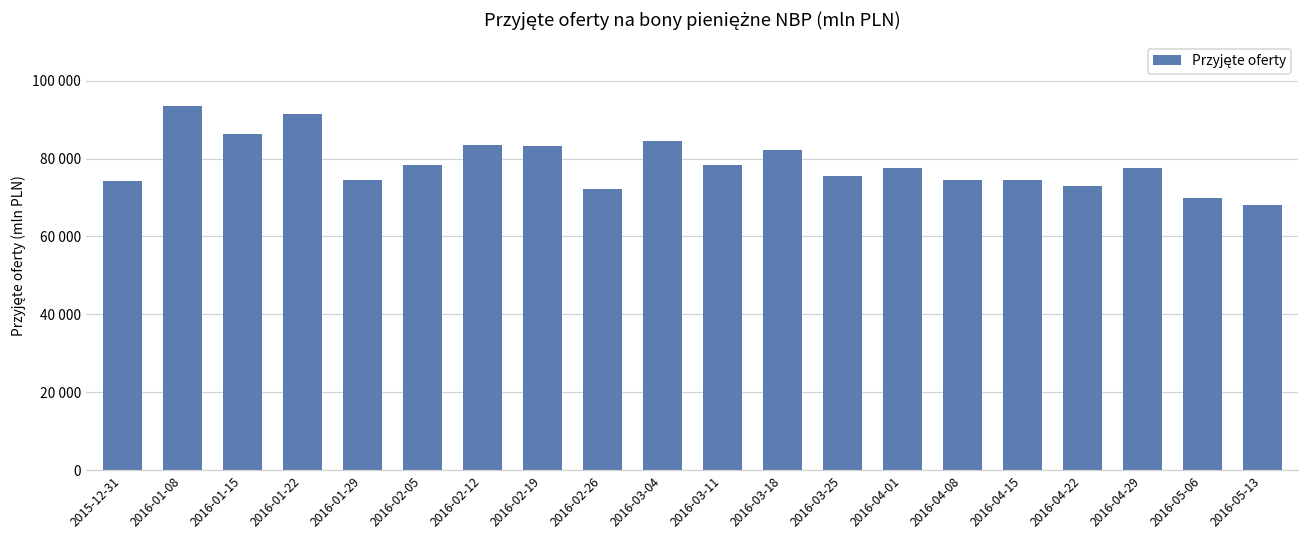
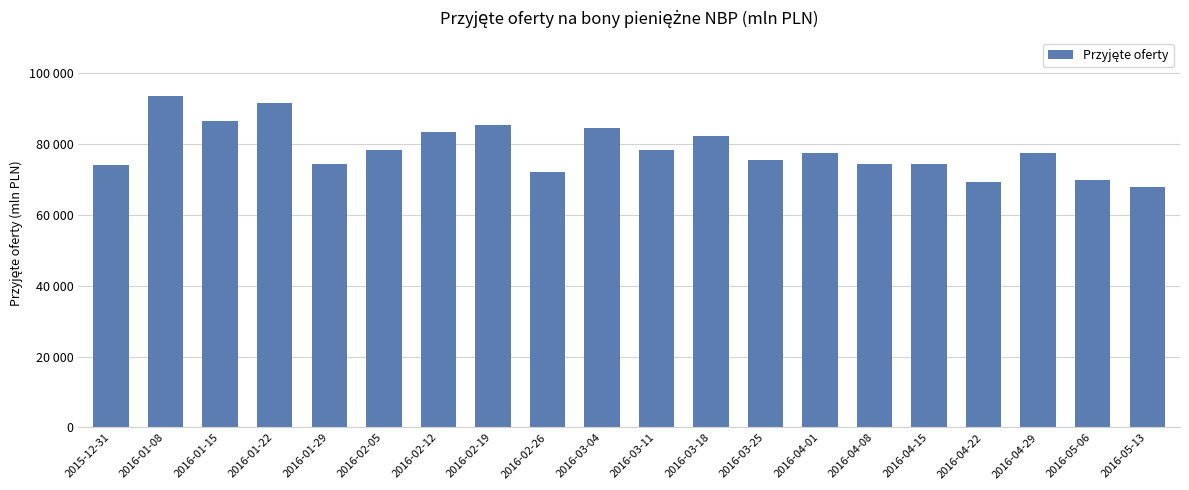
  {
    "2015-12-31": 74000,
    "2016-01-08": 93000,
    "2016-01-15": 86000,
    "2016-01-22": 92000,
    "2016-01-29": 74000,
    "2016-02-05": 78000,
    "2016-02-12": 84000,
-   "2016-02-19": 83000,
+   "2016-02-19": 85000,
    "2016-02-26": 72000,
    "2016-03-04": 85000,
    "2016-03-11": 78000,
    "2016-03-18": 82000,
    "2016-03-25": 75000,
    "2016-04-01": 78000,
    "2016-04-08": 75000,
    "2016-04-15": 75000,
-   "2016-04-22": 73000,
+   "2016-04-22": 69000,
    "2016-04-29": 78000,
    "2016-05-06": 70000,
    "2016-05-13": 68000
  }
